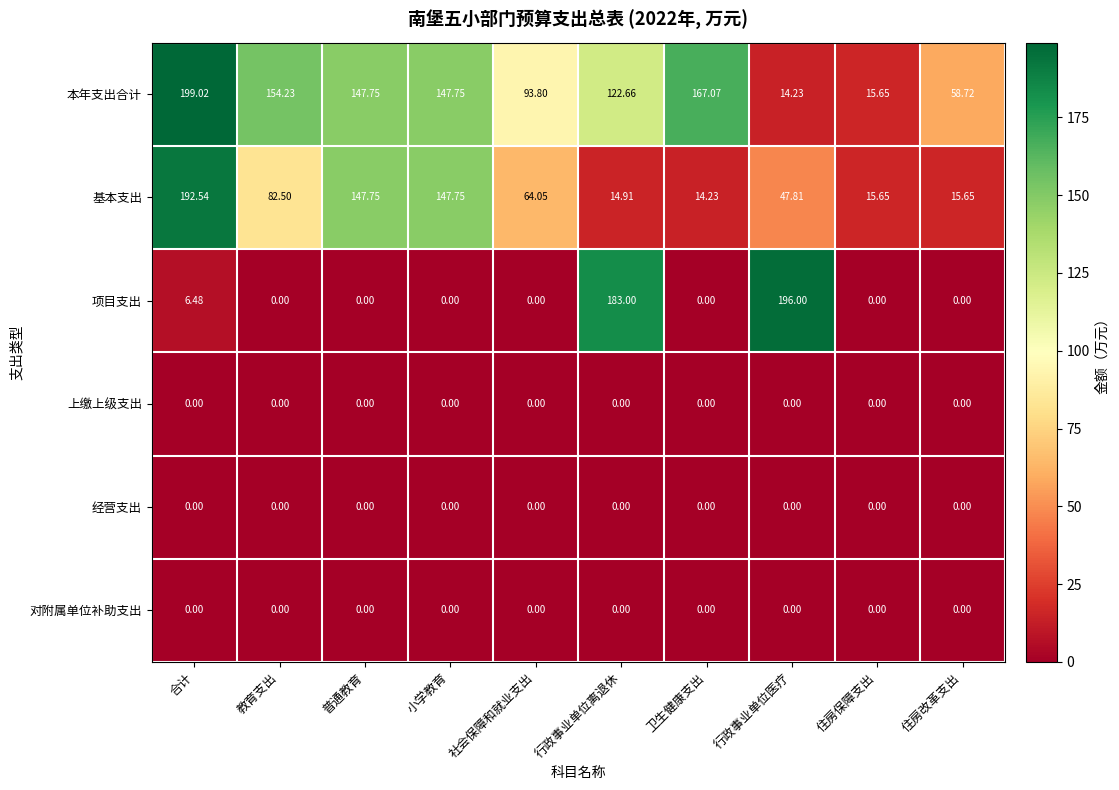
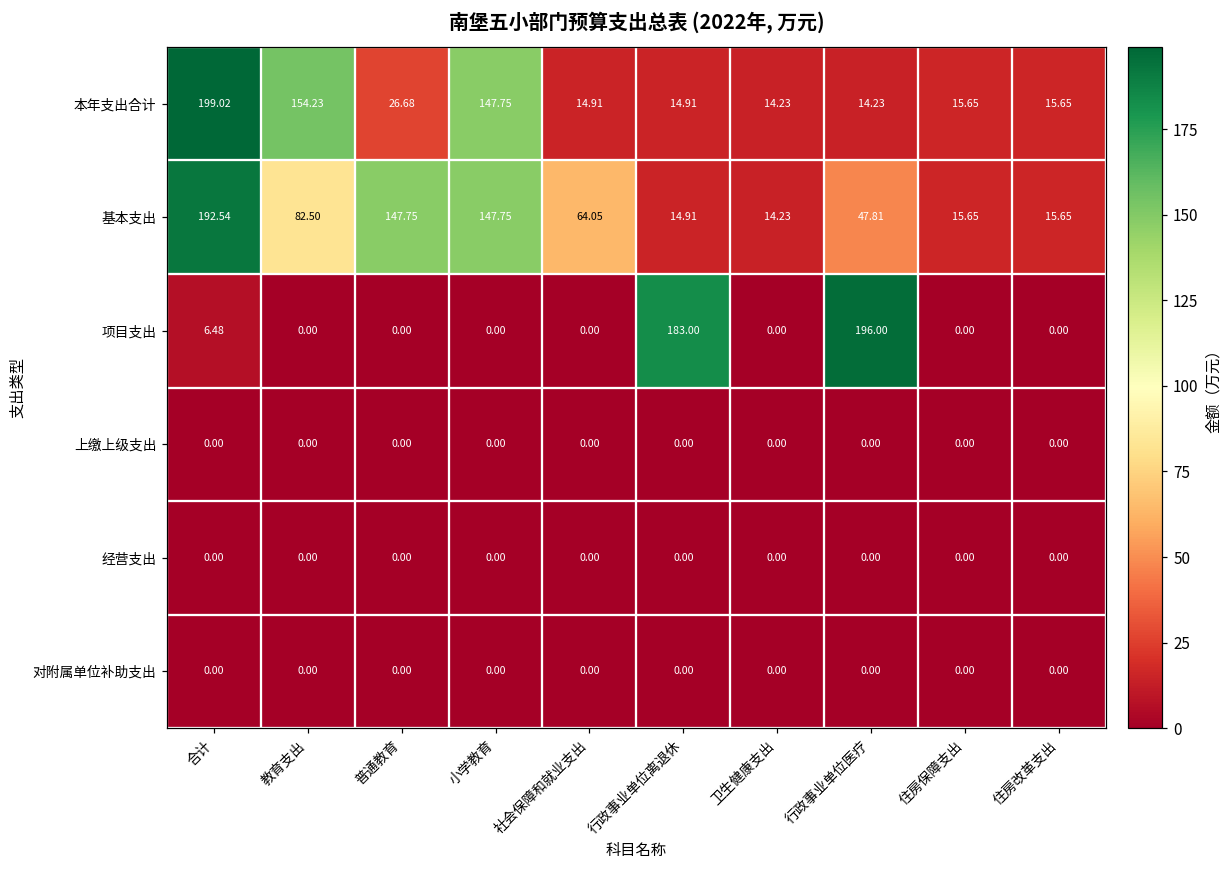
  {
    "本年支出合计": {
      "合计": 199.02,
      "教育支出": 154.23,
-     "普通教育": 147.75,
+     "普通教育": 26.68,
      "小学教育": 147.75,
-     "社会保障和就业支出": 93.80,
-     "行政事业单位离退休": 122.66,
-     "卫生健康支出": 167.07,
+     "社会保障和就业支出": 14.91,
+     "行政事业单位离退休": 14.91,
+     "卫生健康支出": 14.23,
      "行政事业单位医疗": 14.23,
      "住房保障支出": 15.65,
-     "住房改革支出": 58.72
+     "住房改革支出": 15.65
    },
    "基本支出": {
      "合计": 192.54,
      "教育支出": 82.50,
      "普通教育": 147.75,
      "小学教育": 147.75,
      "社会保障和就业支出": 64.05,
      "行政事业单位离退休": 14.91,
      "卫生健康支出": 14.23,
      "行政事业单位医疗": 47.81,
      "住房保障支出": 15.65,
      "住房改革支出": 15.65
    },
    "项目支出": {
      "合计": 6.48,
      "教育支出": 0.00,
      "普通教育": 0.00,
      "小学教育": 0.00,
      "社会保障和就业支出": 0.00,
      "行政事业单位离退休": 183.00,
      "卫生健康支出": 0.00,
      "行政事业单位医疗": 196.00,
      "住房保障支出": 0.00,
      "住房改革支出": 0.00
    },
    "上缴上级支出": {
      "合计": 0.00,
      "教育支出": 0.00,
      "普通教育": 0.00,
      "小学教育": 0.00,
      "社会保障和就业支出": 0.00,
      "行政事业单位离退休": 0.00,
      "卫生健康支出": 0.00,
      "行政事业单位医疗": 0.00,
      "住房保障支出": 0.00,
      "住房改革支出": 0.00
    },
    "经营支出": {
      "合计": 0.00,
      "教育支出": 0.00,
      "普通教育": 0.00,
      "小学教育": 0.00,
      "社会保障和就业支出": 0.00,
      "行政事业单位离退休": 0.00,
      "卫生健康支出": 0.00,
      "行政事业单位医疗": 0.00,
      "住房保障支出": 0.00,
      "住房改革支出": 0.00
    },
    "对附属单位补助支出": {
      "合计": 0.00,
      "教育支出": 0.00,
      "普通教育": 0.00,
      "小学教育": 0.00,
      "社会保障和就业支出": 0.00,
      "行政事业单位离退休": 0.00,
      "卫生健康支出": 0.00,
      "行政事业单位医疗": 0.00,
      "住房保障支出": 0.00,
      "住房改革支出": 0.00
    }
  }
